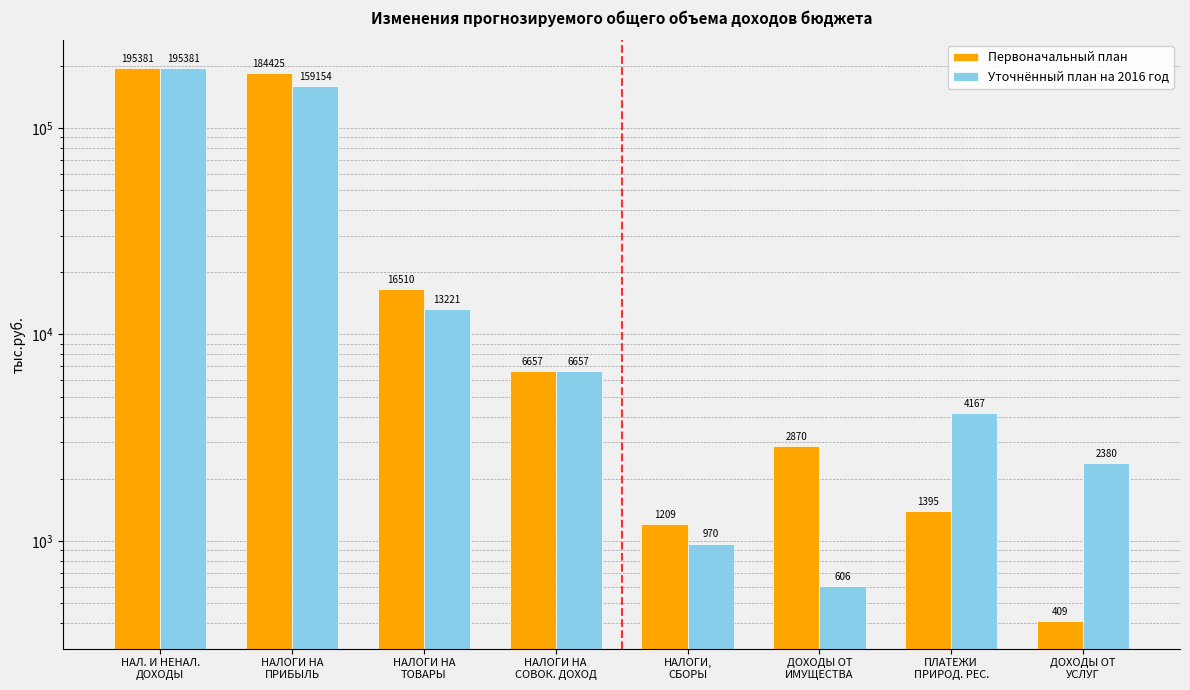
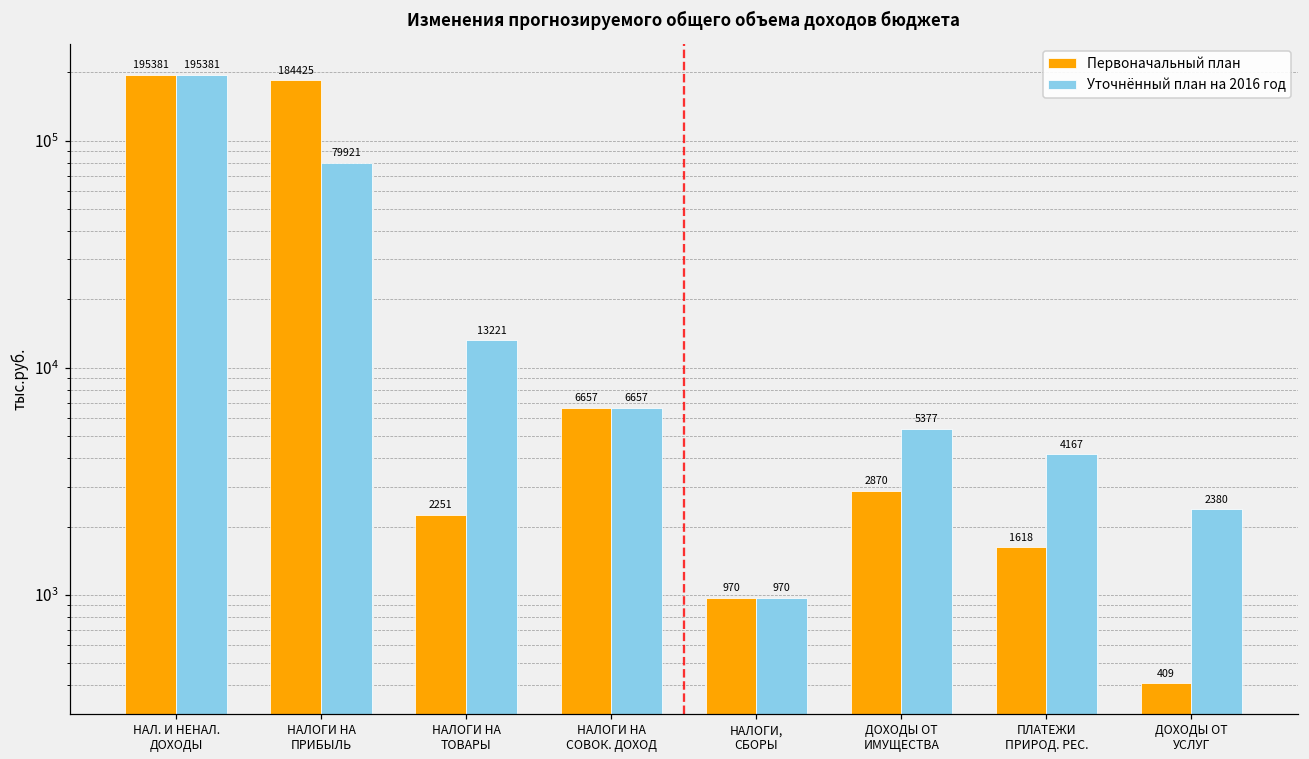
  {
    "Первоначальный план": {
      "НАЛ. И НЕНАЛ. ДОХОДЫ": 195381,
      "НАЛОГИ НА ПРИБЫЛЬ": 184425,
-     "НАЛОГИ НА ТОВАРЫ": 16510,
+     "НАЛОГИ НА ТОВАРЫ": 2251,
      "НАЛОГИ НА СОВОК. ДОХОД": 6657,
-     "НАЛОГИ, СБОРЫ": 1209,
+     "НАЛОГИ, СБОРЫ": 970,
      "ДОХОДЫ ОТ ИМУЩЕСТВА": 2870,
-     "ПЛАТЕЖИ ПРИРОД. РЕС.": 1395,
+     "ПЛАТЕЖИ ПРИРОД. РЕС.": 1618,
      "ДОХОДЫ ОТ УСЛУГ": 409
    },
    "Уточнённый план на 2016 год": {
      "НАЛ. И НЕНАЛ. ДОХОДЫ": 195381,
-     "НАЛОГИ НА ПРИБЫЛЬ": 159154,
+     "НАЛОГИ НА ПРИБЫЛЬ": 79921,
      "НАЛОГИ НА ТОВАРЫ": 13221,
      "НАЛОГИ НА СОВОК. ДОХОД": 6657,
      "НАЛОГИ, СБОРЫ": 970,
-     "ДОХОДЫ ОТ ИМУЩЕСТВА": 606,
+     "ДОХОДЫ ОТ ИМУЩЕСТВА": 5377,
      "ПЛАТЕЖИ ПРИРОД. РЕС.": 4167,
      "ДОХОДЫ ОТ УСЛУГ": 2380
    }
  }
